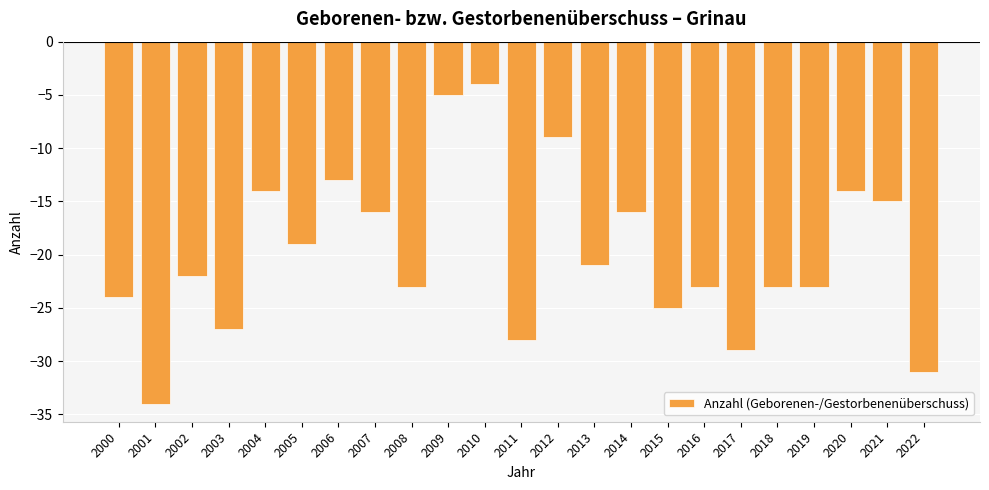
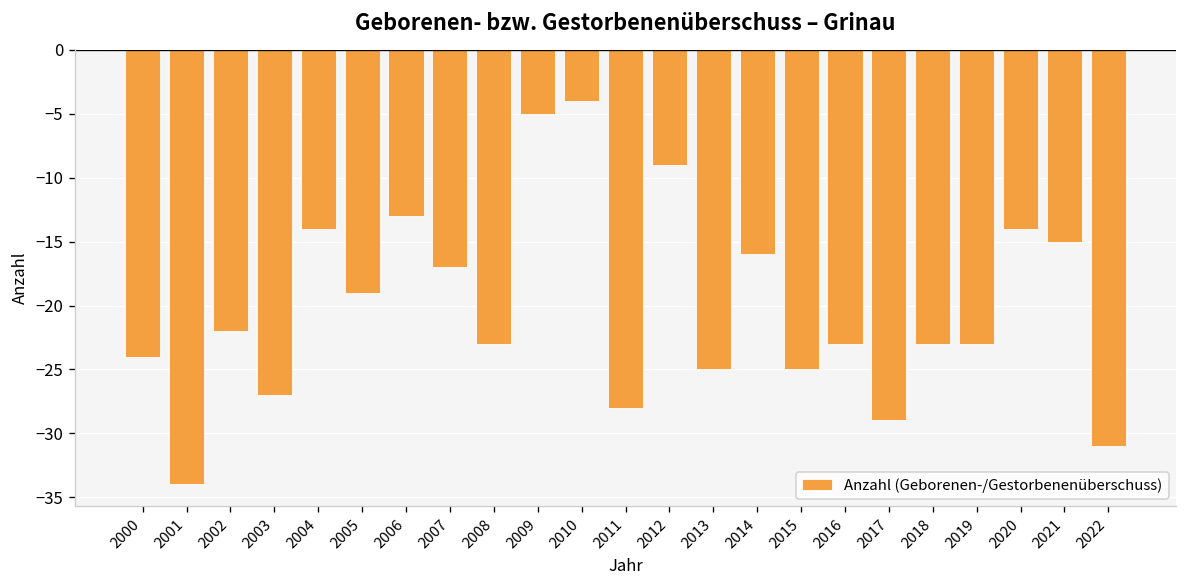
  {
    "2000": -24,
    "2001": -34,
    "2002": -22,
    "2003": -27,
    "2004": -14,
    "2005": -19,
    "2006": -13,
-   "2007": -16,
+   "2007": -17,
    "2008": -23,
    "2009": -5,
    "2010": -4,
    "2011": -28,
    "2012": -9,
-   "2013": -21,
+   "2013": -25,
    "2014": -16,
    "2015": -25,
    "2016": -23,
    "2017": -29,
    "2018": -23,
    "2019": -23,
    "2020": -14,
    "2021": -15,
    "2022": -31
  }
